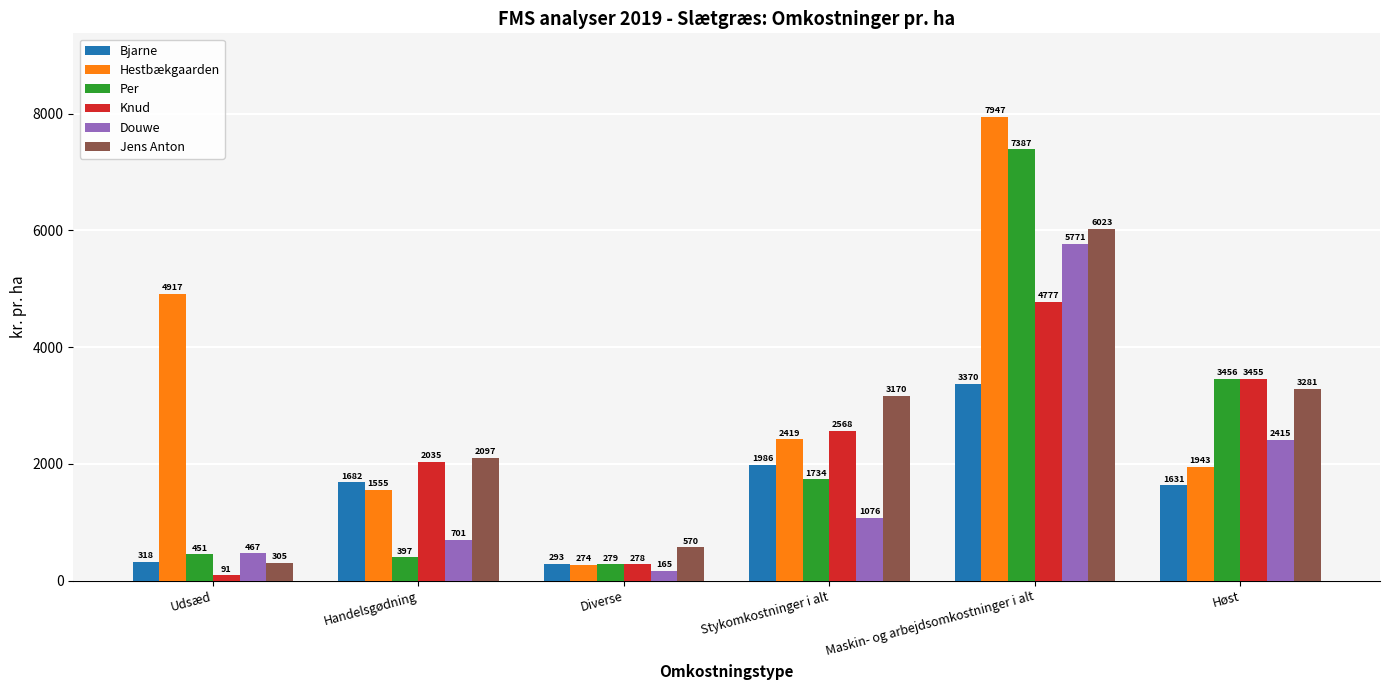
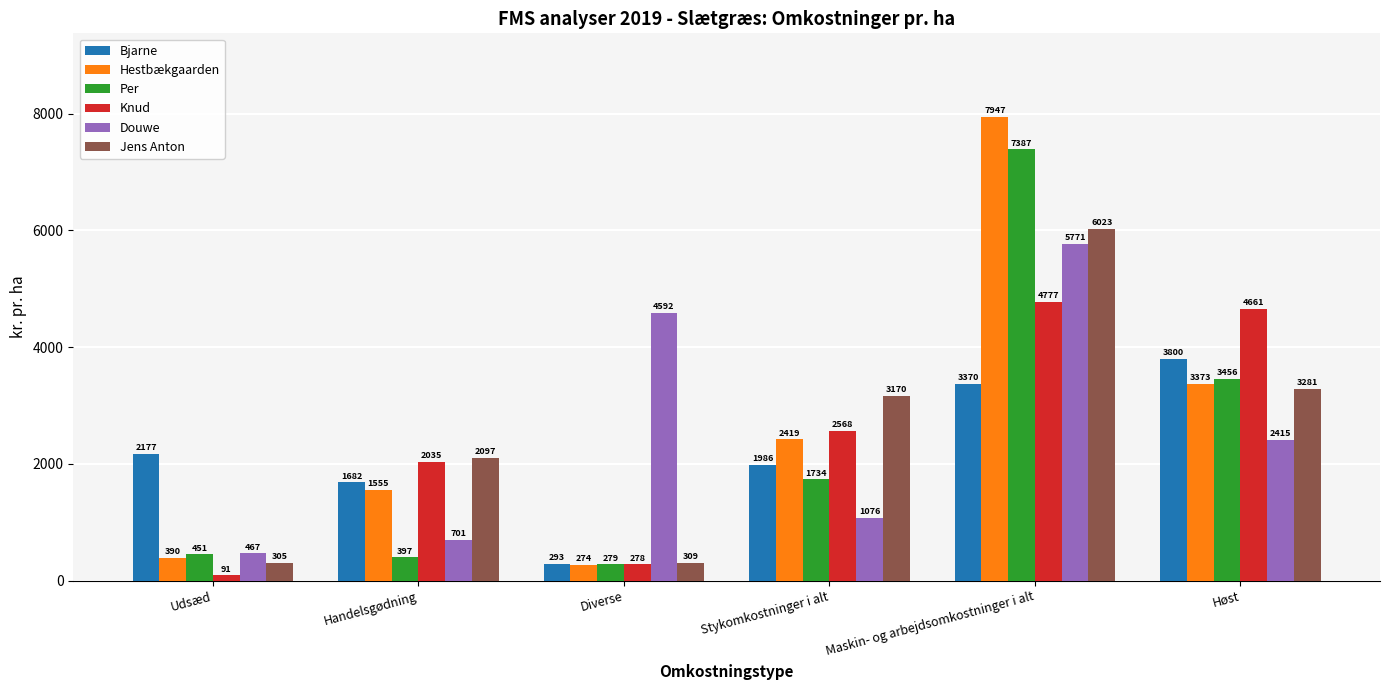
  {
    "Bjarne": {
-     "Udsæd": 318,
+     "Udsæd": 2177,
      "Handelsgødning": 1682,
      "Diverse": 293,
      "Stykomkostninger i alt": 1986,
      "Maskin- og arbejdsomkostninger i alt": 3370,
-     "Høst": 1631
+     "Høst": 3800
    },
    "Hestbækgaarden": {
-     "Udsæd": 4917,
+     "Udsæd": 390,
      "Handelsgødning": 1555,
      "Diverse": 274,
      "Stykomkostninger i alt": 2419,
      "Maskin- og arbejdsomkostninger i alt": 7947,
-     "Høst": 1943
+     "Høst": 3373
    },
    "Per": {
      "Udsæd": 451,
      "Handelsgødning": 397,
      "Diverse": 279,
      "Stykomkostninger i alt": 1734,
      "Maskin- og arbejdsomkostninger i alt": 7387,
      "Høst": 3456
    },
    "Knud": {
      "Udsæd": 91,
      "Handelsgødning": 2035,
      "Diverse": 278,
      "Stykomkostninger i alt": 2568,
      "Maskin- og arbejdsomkostninger i alt": 4777,
-     "Høst": 3455
+     "Høst": 4661
    },
    "Douwe": {
      "Udsæd": 467,
      "Handelsgødning": 701,
-     "Diverse": 165,
+     "Diverse": 4592,
      "Stykomkostninger i alt": 1076,
      "Maskin- og arbejdsomkostninger i alt": 5771,
      "Høst": 2415
    },
    "Jens Anton": {
      "Udsæd": 305,
      "Handelsgødning": 2097,
-     "Diverse": 570,
+     "Diverse": 309,
      "Stykomkostninger i alt": 3170,
      "Maskin- og arbejdsomkostninger i alt": 6023,
      "Høst": 3281
    }
  }
